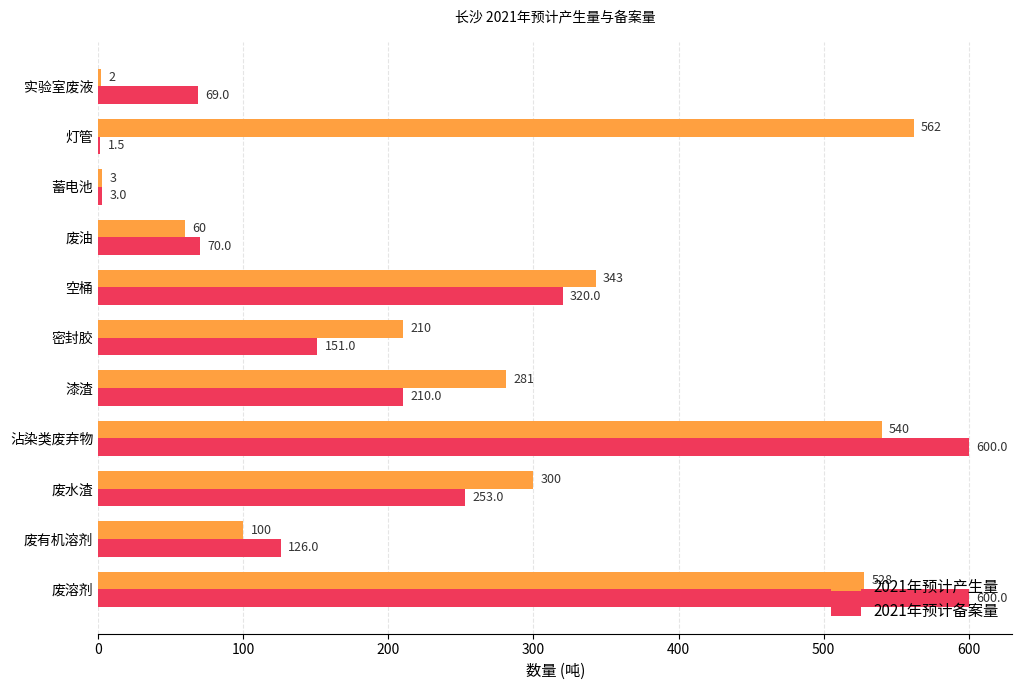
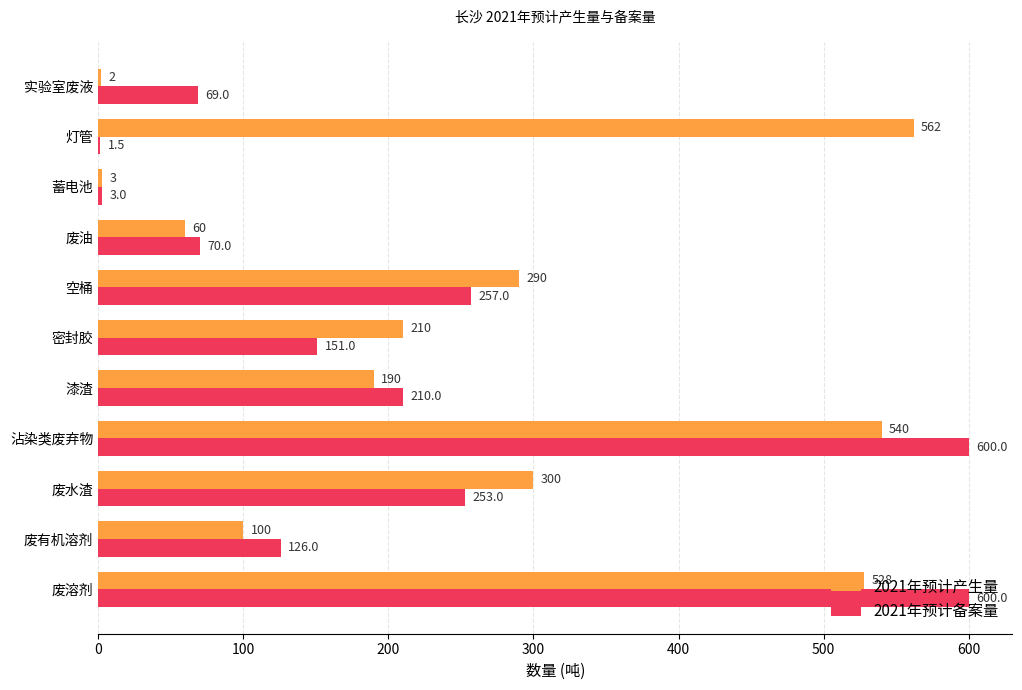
  {
    "2021年预计产生量": {
      "实验室废液": 2,
      "灯管": 562,
      "蓄电池": 3,
      "废油": 60,
-     "空桶": 343,
+     "空桶": 290,
      "密封胶": 210,
-     "漆渣": 281,
+     "漆渣": 190,
      "沾染类废弃物": 540,
      "废水渣": 300,
      "废有机溶剂": 100,
      "废溶剂": 528
    },
    "2021年预计备案量": {
      "实验室废液": 69.0,
      "灯管": 1.5,
      "蓄电池": 3.0,
      "废油": 70.0,
-     "空桶": 320.0,
+     "空桶": 257.0,
      "密封胶": 151.0,
      "漆渣": 210.0,
      "沾染类废弃物": 600.0,
      "废水渣": 253.0,
      "废有机溶剂": 126.0,
      "废溶剂": 600.0
    }
  }
